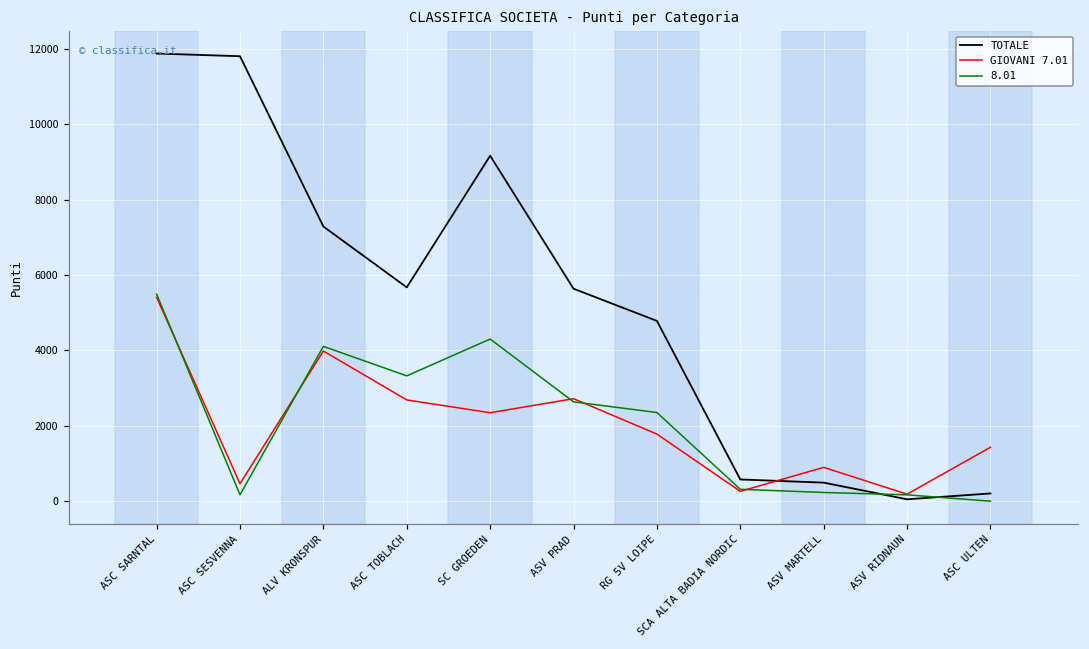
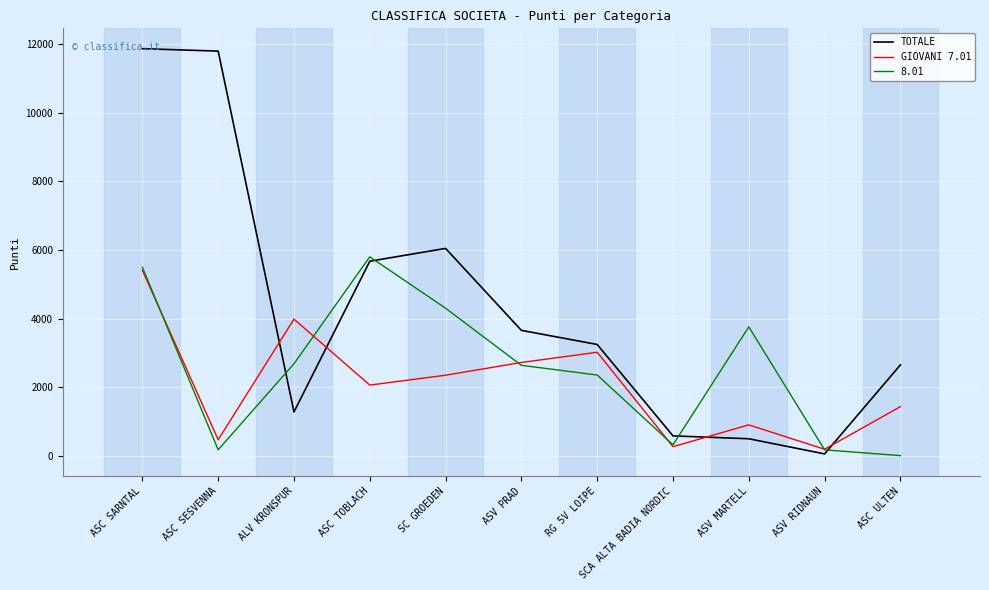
  {
    "TOTALE": {
      "ASC SARNTAL": 11900,
      "ASC SESVENNA": 11800,
-     "ALV KRONSPUR": 7300,
+     "ALV KRONSPUR": 1300,
      "ASC TOBLACH": 5700,
-     "SC GROEDEN": 9200,
-     "ASV PRAD": 5600,
-     "RG 5V LOIPE": 4800,
+     "SC GROEDEN": 6000,
+     "ASV PRAD": 3700,
+     "RG 5V LOIPE": 3200,
      "SCA ALTA BADIA NORDIC": 600,
      "ASV MARTELL": 500,
      "ASV RIDNAUN": 100,
-     "ASC ULTEN": 200
+     "ASC ULTEN": 2600
    },
    "GIOVANI 7.01": {
      "ASC SARNTAL": 5400,
      "ASC SESVENNA": 500,
      "ALV KRONSPUR": 4000,
-     "ASC TOBLACH": 2700,
+     "ASC TOBLACH": 2100,
      "SC GROEDEN": 2300,
      "ASV PRAD": 2700,
-     "RG 5V LOIPE": 1800,
+     "RG 5V LOIPE": 3000,
      "ASV MARTELL": 900,
      "ASC ULTEN": 1400
    },
    "8.01": {
      "ASC SARNTAL": 5500,
      "ASC SESVENNA": 200,
-     "ALV KRONSPUR": 4100,
-     "ASC TOBLACH": 3300,
+     "ALV KRONSPUR": 2700,
+     "ASC TOBLACH": 5800,
      "SC GROEDEN": 4300,
      "ASV PRAD": 2600,
      "RG 5V LOIPE": 2400,
-     "ASV MARTELL": 200,
+     "ASV MARTELL": 3800,
      "ASC ULTEN": 0
    }
  }
